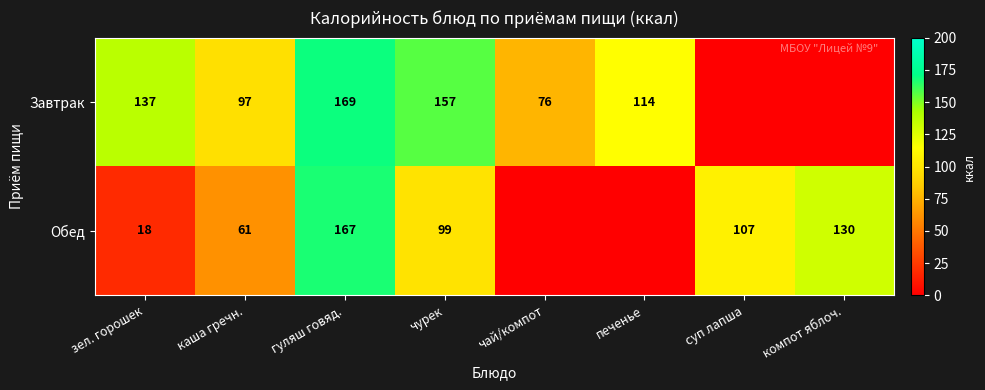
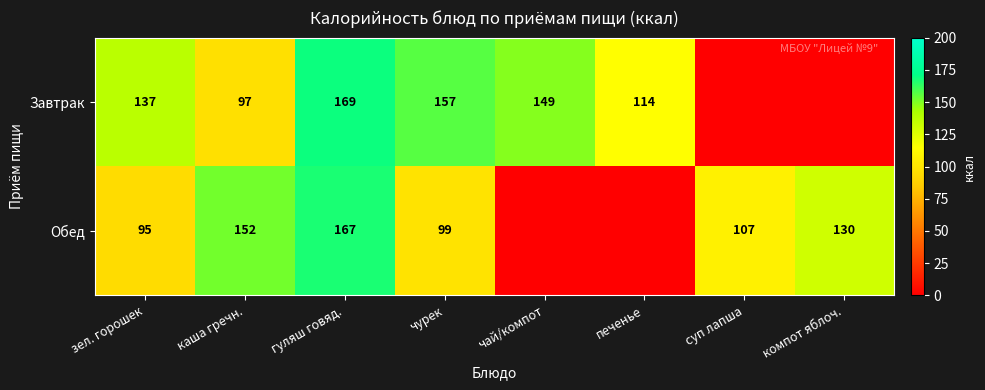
  {
    "Завтрак": {
      "зел. горошек": "137",
      "каша гречн.": "97",
      "гуляш говяд.": "169",
      "чурек": "157",
-     "чай/компот": "76",
+     "чай/компот": "149",
      "печенье": "114",
      "компот яблоч.": "9\""
    },
    "Обед": {
-     "зел. горошек": "18",
-     "каша гречн.": "61",
+     "зел. горошек": "95",
+     "каша гречн.": "152",
      "гуляш говяд.": "167",
      "чурек": "99",
      "суп лапша": "107",
      "компот яблоч.": "130"
    }
  }
